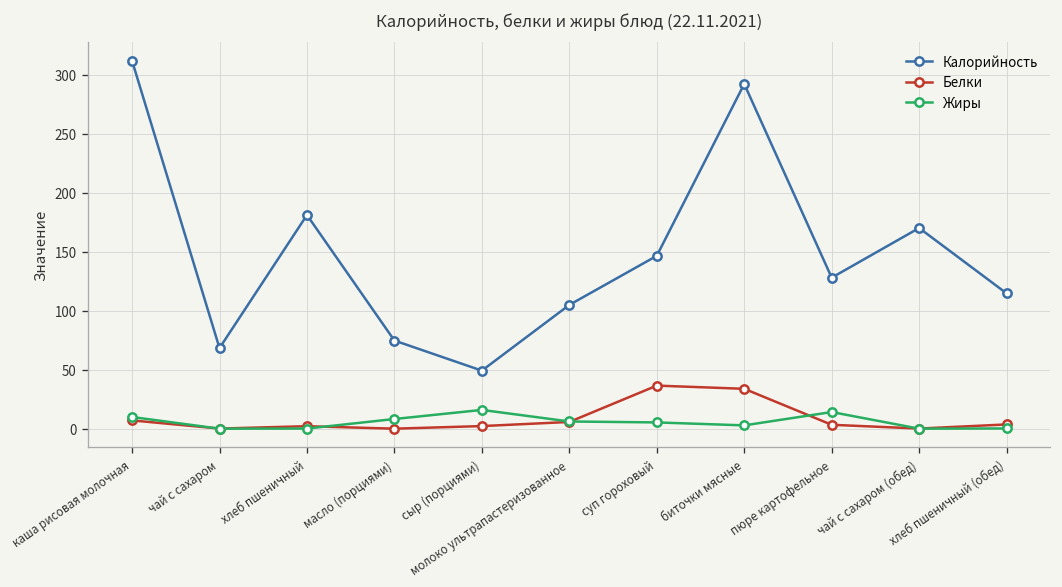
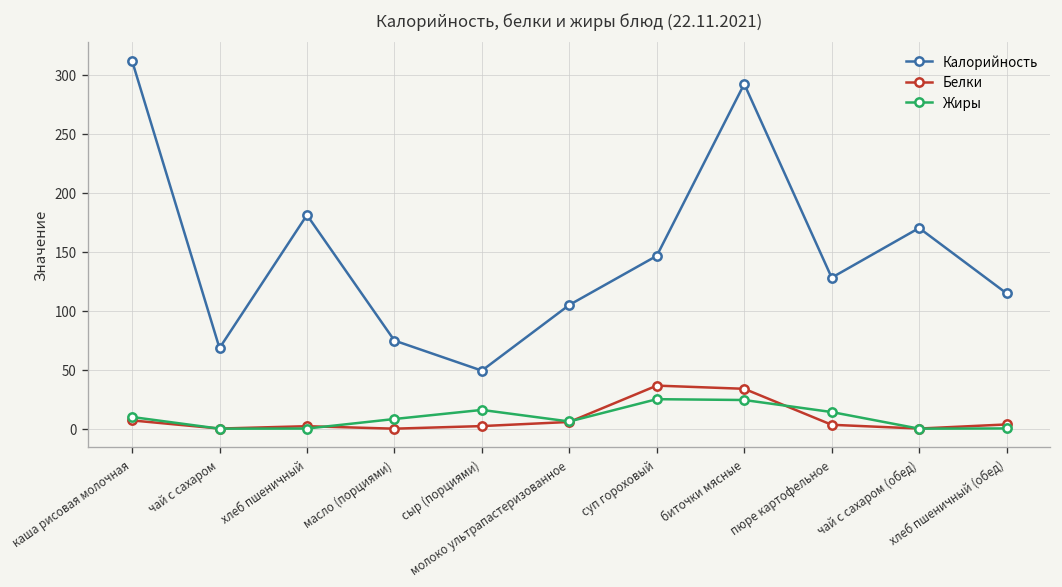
  {
    "Калорийность": {
      "каша рисовая молочная": 310,
      "чай с сахаром": 70,
      "хлеб пшеничный": 180,
      "масло (порциями)": 70,
      "сыр (порциями)": 50,
      "молоко ультрапастеризованное": 110,
      "суп гороховый": 150,
      "биточки мясные": 290,
      "пюре картофельное": 130,
      "чай с сахаром (обед)": 170,
      "хлеб пшеничный (обед)": 110
    },
    "Белки": {
      "каша рисовая молочная": 10,
      "масло (порциями)": 0,
      "сыр (порциями)": 0,
      "суп гороховый": 40,
      "биточки мясные": 30,
      "пюре картофельное": 0,
      "хлеб пшеничный (обед)": 0
    },
    "Жиры": {
      "каша рисовая молочная": 10,
      "масло (порциями)": 10,
      "сыр (порциями)": 20,
-     "суп гороховый": 10,
-     "биточки мясные": 0,
+     "суп гороховый": 30,
+     "биточки мясные": 20,
      "пюре картофельное": 10,
      "хлеб пшеничный (обед)": 0
    }
  }
